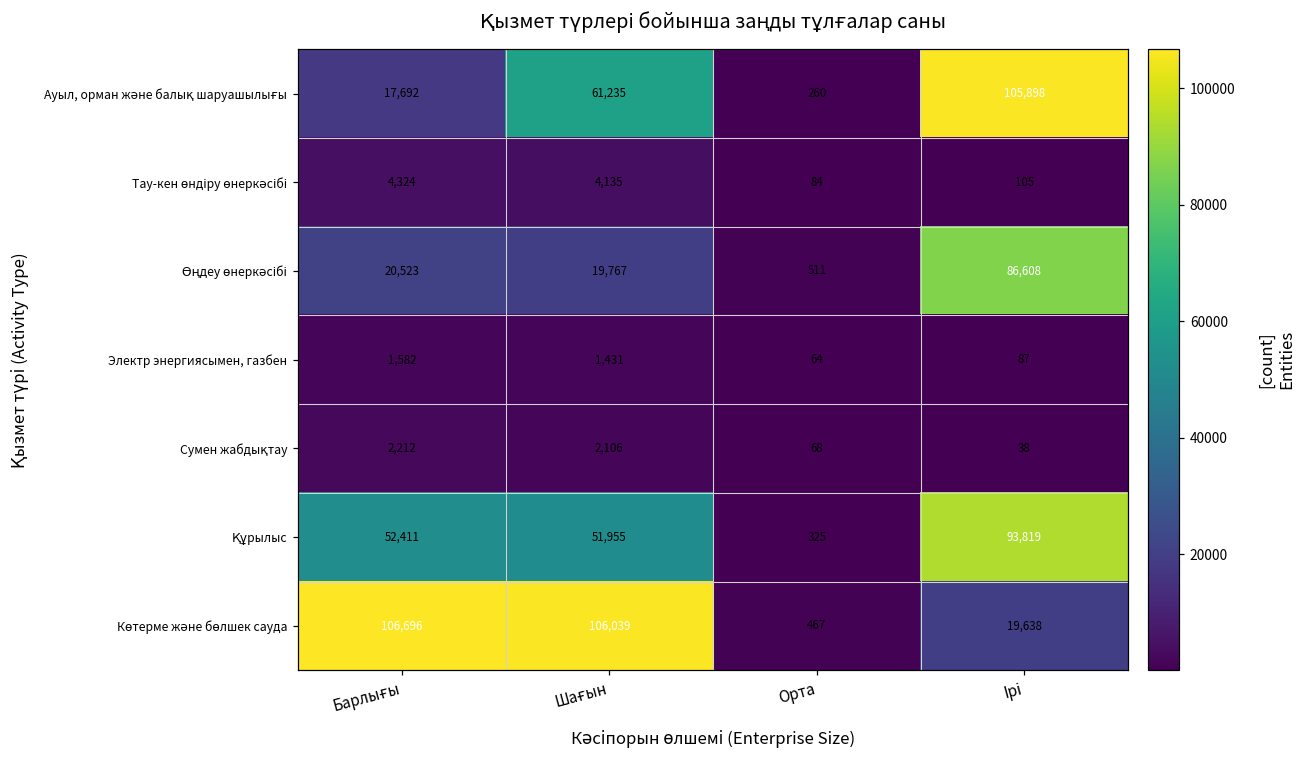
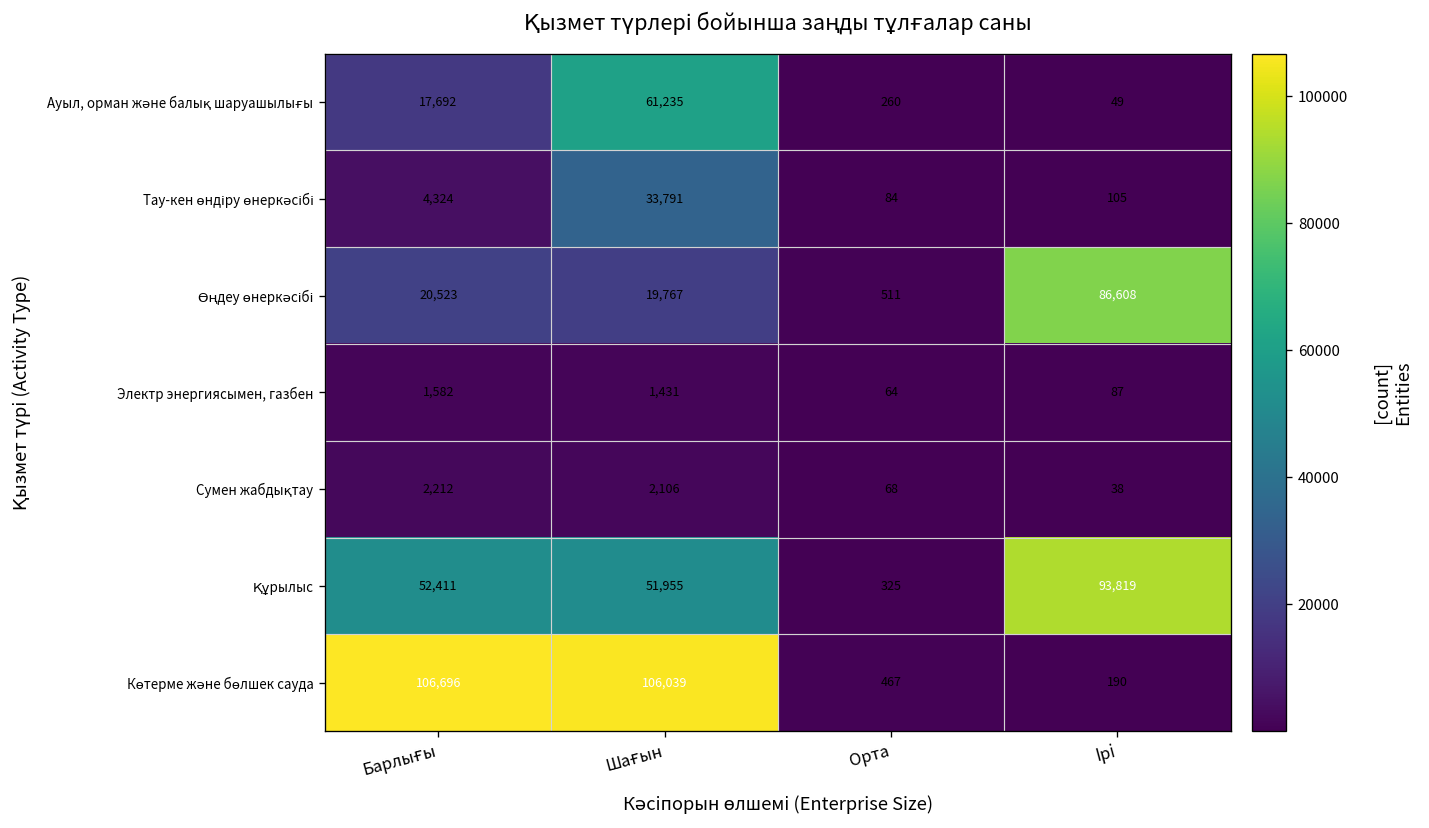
  {
    "Ауыл, орман және балық шаруашылығы": {
      "Барлығы": "17,692",
      "Шағын": "61,235",
      "Орта": "260",
-     "Ірі": "105,898"
+     "Ірі": "49"
    },
    "Тау-кен өндіру өнеркәсібі": {
      "Барлығы": "4,324",
-     "Шағын": "4,135",
+     "Шағын": "33,791",
      "Орта": "84",
      "Ірі": "105"
    },
    "Өңдеу өнеркәсібі": {
      "Барлығы": "20,523",
      "Шағын": "19,767",
      "Орта": "511",
      "Ірі": "86,608"
    },
    "Электр энергиясымен, газбен": {
      "Барлығы": "1,582",
      "Шағын": "1,431",
      "Орта": "64",
      "Ірі": "87"
    },
    "Сумен жабдықтау": {
      "Барлығы": "2,212",
      "Шағын": "2,106",
      "Орта": "68",
      "Ірі": "38"
    },
    "Құрылыс": {
      "Барлығы": "52,411",
      "Шағын": "51,955",
      "Орта": "325",
      "Ірі": "93,819"
    },
    "Көтерме және бөлшек сауда": {
      "Барлығы": "106,696",
      "Шағын": "106,039",
      "Орта": "467",
-     "Ірі": "19,638"
+     "Ірі": "190"
    }
  }
